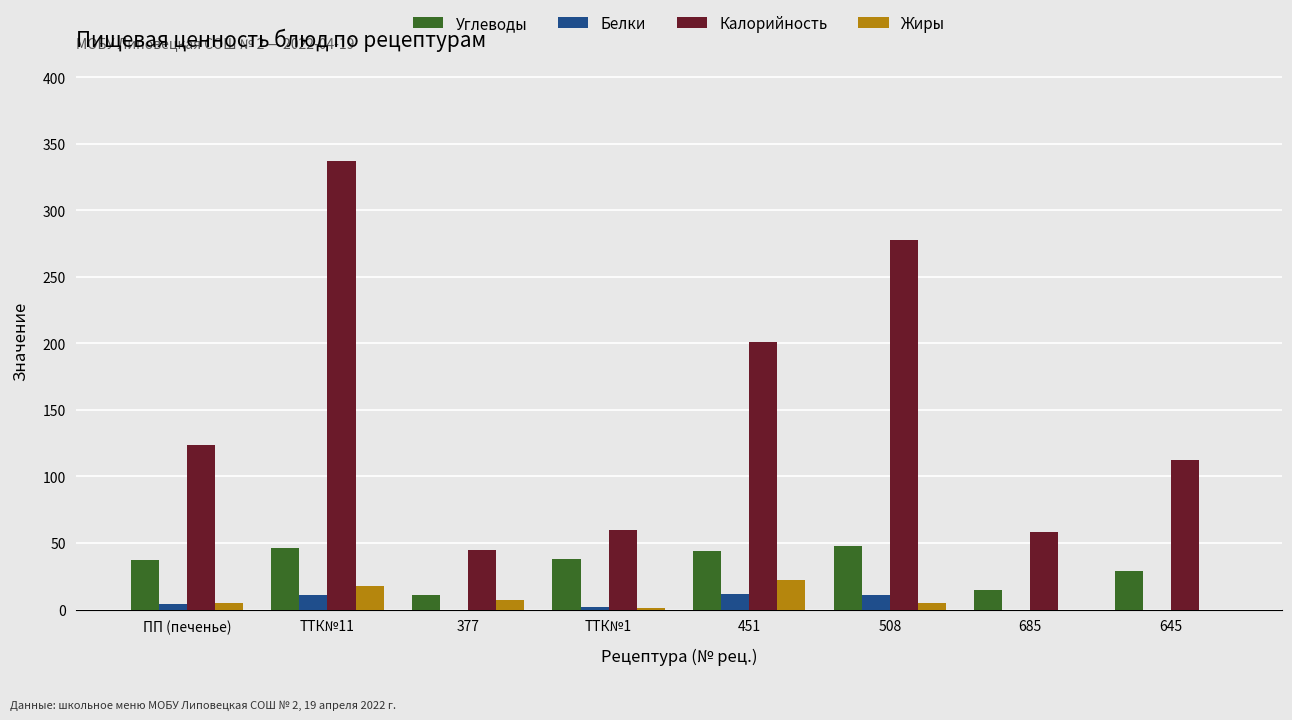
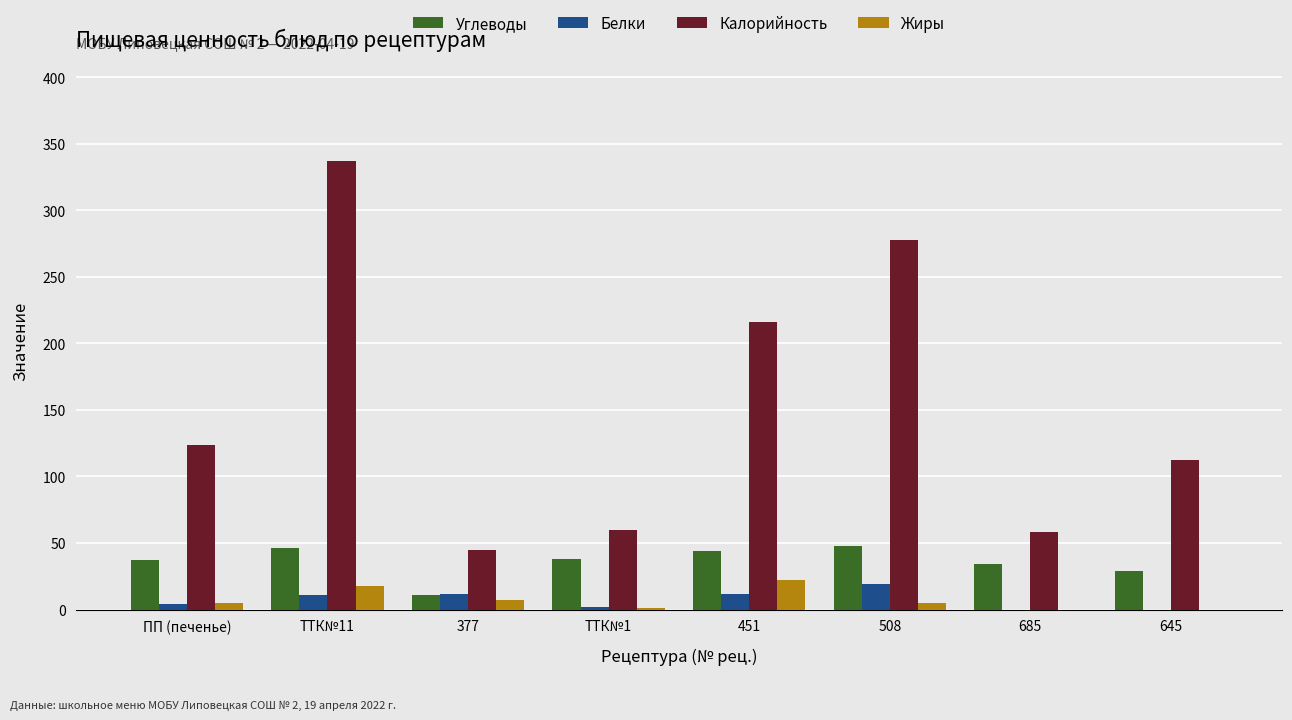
  {
    "Углеводы": {
      "ПП (печенье)": 37,
      "ТТК№11": 46,
      "377": 11,
      "ТТК№1": 38,
      "451": 44,
      "508": 48,
-     "685": 15,
+     "685": 34,
      "645": 29
    },
    "Белки": {
      "ПП (печенье)": 4,
      "ТТК№11": 11,
-     "377": 0,
+     "377": 12,
      "ТТК№1": 2,
      "451": 12,
-     "508": 11,
+     "508": 19,
      "685": 0,
      "645": 0
    },
    "Калорийность": {
      "ПП (печенье)": 124,
      "ТТК№11": 337,
      "377": 45,
      "ТТК№1": 60,
-     "451": 201,
+     "451": 216,
      "508": 278,
      "685": 58,
      "645": 112
    },
    "Жиры": {
      "ПП (печенье)": 5,
      "ТТК№11": 18,
      "377": 7,
      "451": 22,
      "508": 5,
      "685": 0,
      "645": 0
    }
  }
